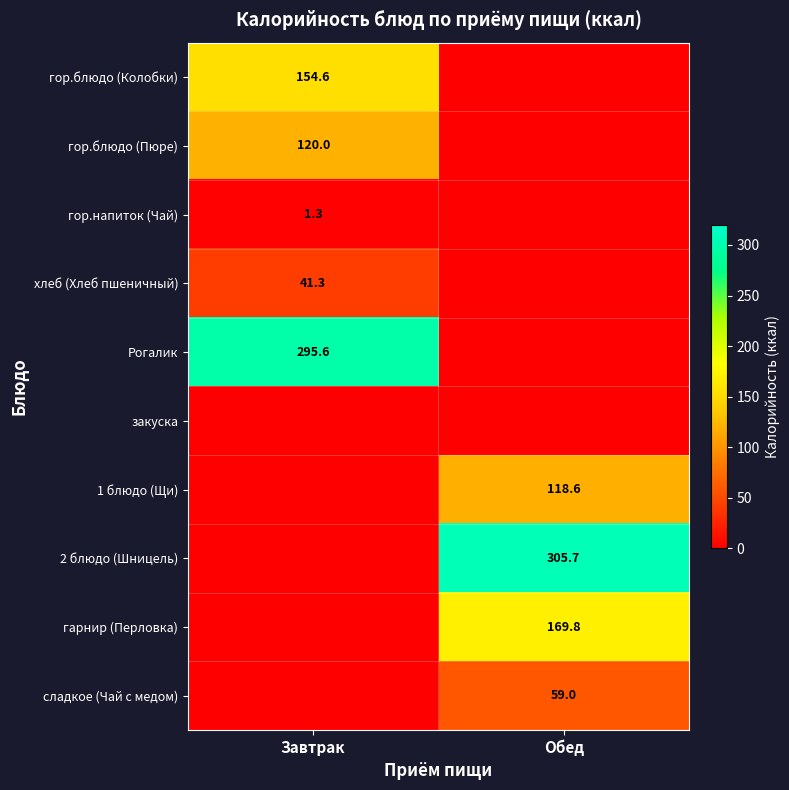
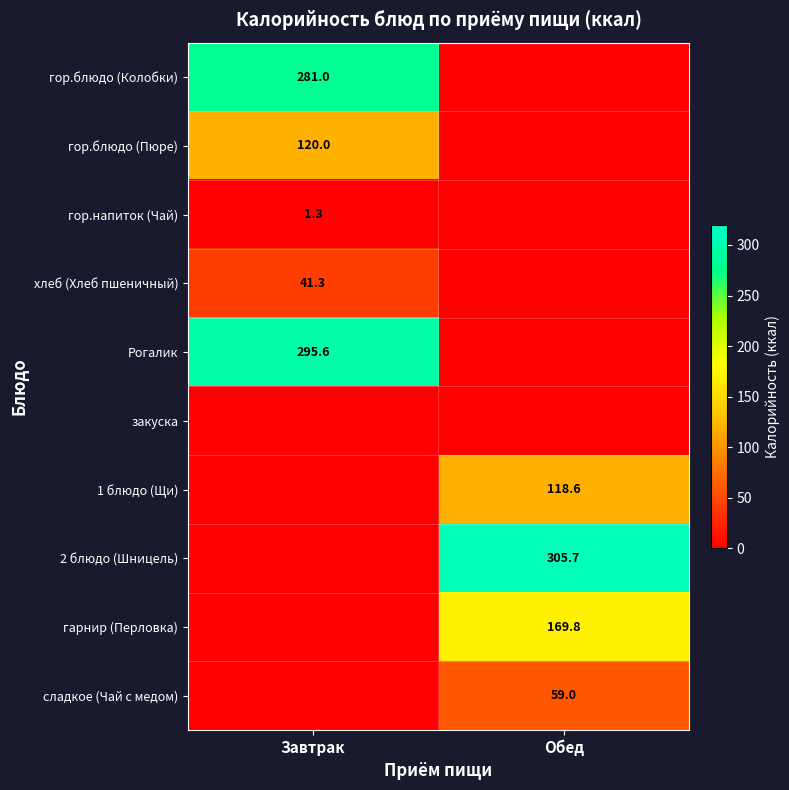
  {
    "гор.блюдо (Колобки)": {
-     "Завтрак": 154.6
+     "Завтрак": 281.0
    },
    "гор.блюдо (Пюре)": {
      "Завтрак": 120.0
    },
    "гор.напиток (Чай)": {
      "Завтрак": 1.3
    },
    "хлеб (Хлеб пшеничный)": {
      "Завтрак": 41.3
    },
    "Рогалик": {
      "Завтрак": 295.6
    },
    "1 блюдо (Щи)": {
      "Обед": 118.6
    },
    "2 блюдо (Шницель)": {
      "Обед": 305.7
    },
    "гарнир (Перловка)": {
      "Обед": 169.8
    },
    "сладкое (Чай с медом)": {
      "Обед": 59.0
    }
  }
